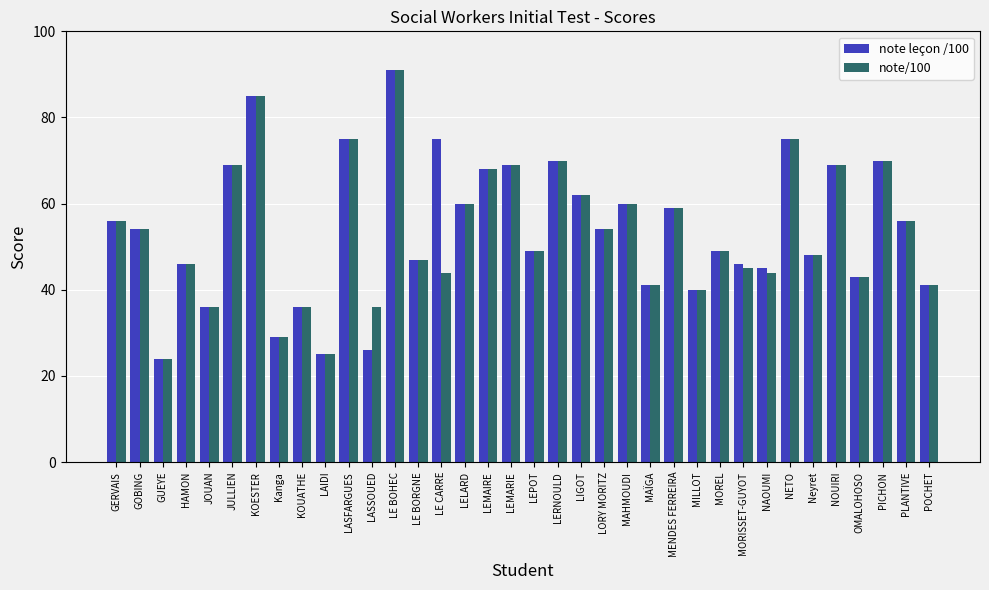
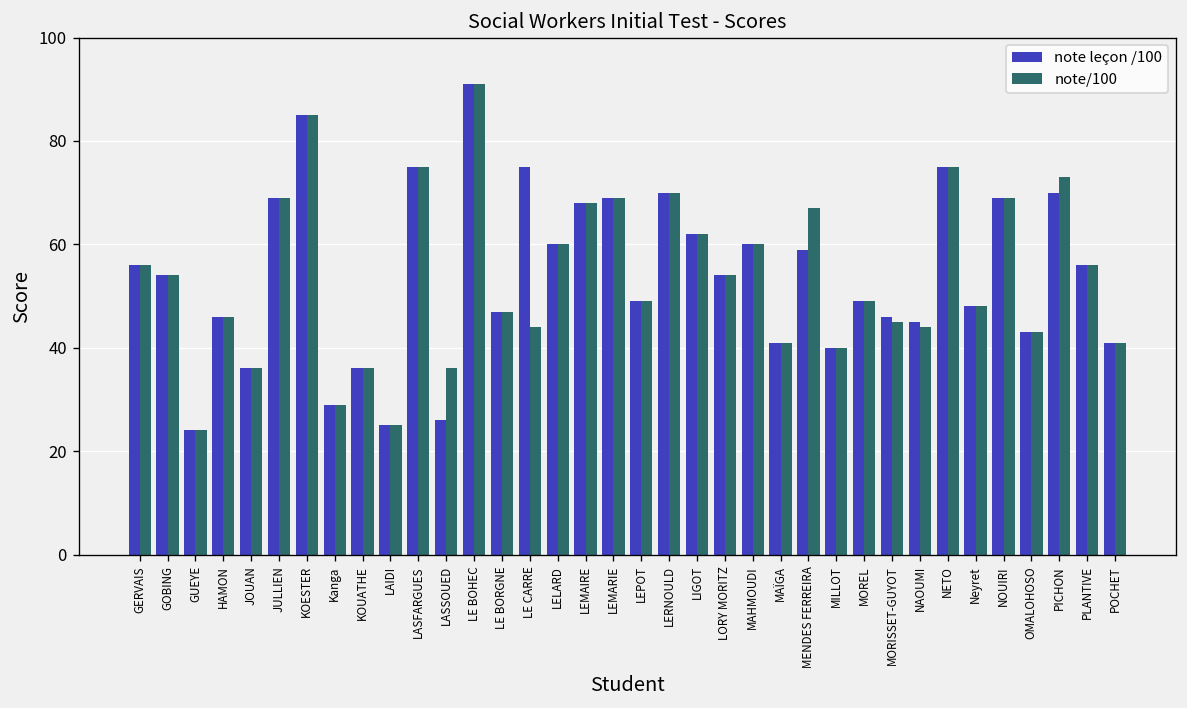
  {
    "note leçon /100": {
      "GERVAIS": 56,
      "GOBING": 54,
      "GUEYE": 24,
      "HAMON": 46,
      "JOUAN": 36,
      "JULLIEN": 69,
      "KOESTER": 85,
      "Kanga": 29,
      "KOUATHE": 36,
      "LAIDI": 25,
      "LASFARGUES": 75,
      "LASSOUED": 26,
      "LE BOHEC": 91,
      "LE BORGNE": 47,
      "LE CARRE": 75,
      "LELARD": 60,
      "LEMAIRE": 68,
      "LEMARIE": 69,
      "LEPOT": 49,
      "LERNOULD": 70,
      "LIGOT": 62,
      "LORY MORITZ": 54,
      "MAHMOUDI": 60,
      "MAÏGA": 41,
      "MENDES FERREIRA": 59,
      "MILLOT": 40,
      "MOREL": 49,
      "MORISSET-GUYOT": 46,
      "NAOUMI": 45,
      "NETO": 75,
      "Neyret": 48,
      "NOUIRI": 69,
      "OMALOHOSO": 43,
      "PICHON": 70,
      "PLANTIVE": 56,
      "POCHET": 41
    },
    "note/100": {
      "GERVAIS": 56,
      "GOBING": 54,
      "GUEYE": 24,
      "HAMON": 46,
      "JOUAN": 36,
      "JULLIEN": 69,
      "KOESTER": 85,
      "Kanga": 29,
      "KOUATHE": 36,
      "LAIDI": 25,
      "LASFARGUES": 75,
      "LASSOUED": 36,
      "LE BOHEC": 91,
      "LE BORGNE": 47,
      "LE CARRE": 44,
      "LELARD": 60,
      "LEMAIRE": 68,
      "LEMARIE": 69,
      "LEPOT": 49,
      "LERNOULD": 70,
      "LIGOT": 62,
      "LORY MORITZ": 54,
      "MAHMOUDI": 60,
      "MAÏGA": 41,
-     "MENDES FERREIRA": 59,
+     "MENDES FERREIRA": 67,
      "MILLOT": 40,
      "MOREL": 49,
      "MORISSET-GUYOT": 45,
      "NAOUMI": 44,
      "NETO": 75,
      "Neyret": 48,
      "NOUIRI": 69,
      "OMALOHOSO": 43,
-     "PICHON": 70,
+     "PICHON": 73,
      "PLANTIVE": 56,
      "POCHET": 41
    }
  }
